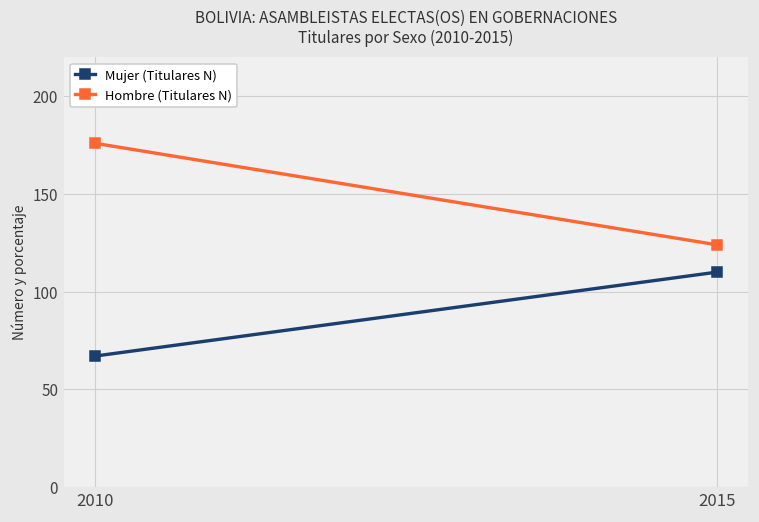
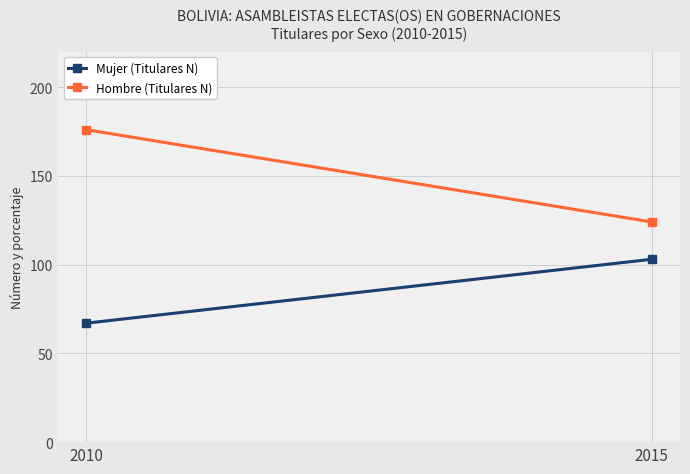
  {
    "Mujer (Titulares N)": {
      "2010": 67,
-     "2015": 110
+     "2015": 103
    },
    "Hombre (Titulares N)": {
      "2010": 176,
      "2015": 124
    }
  }
